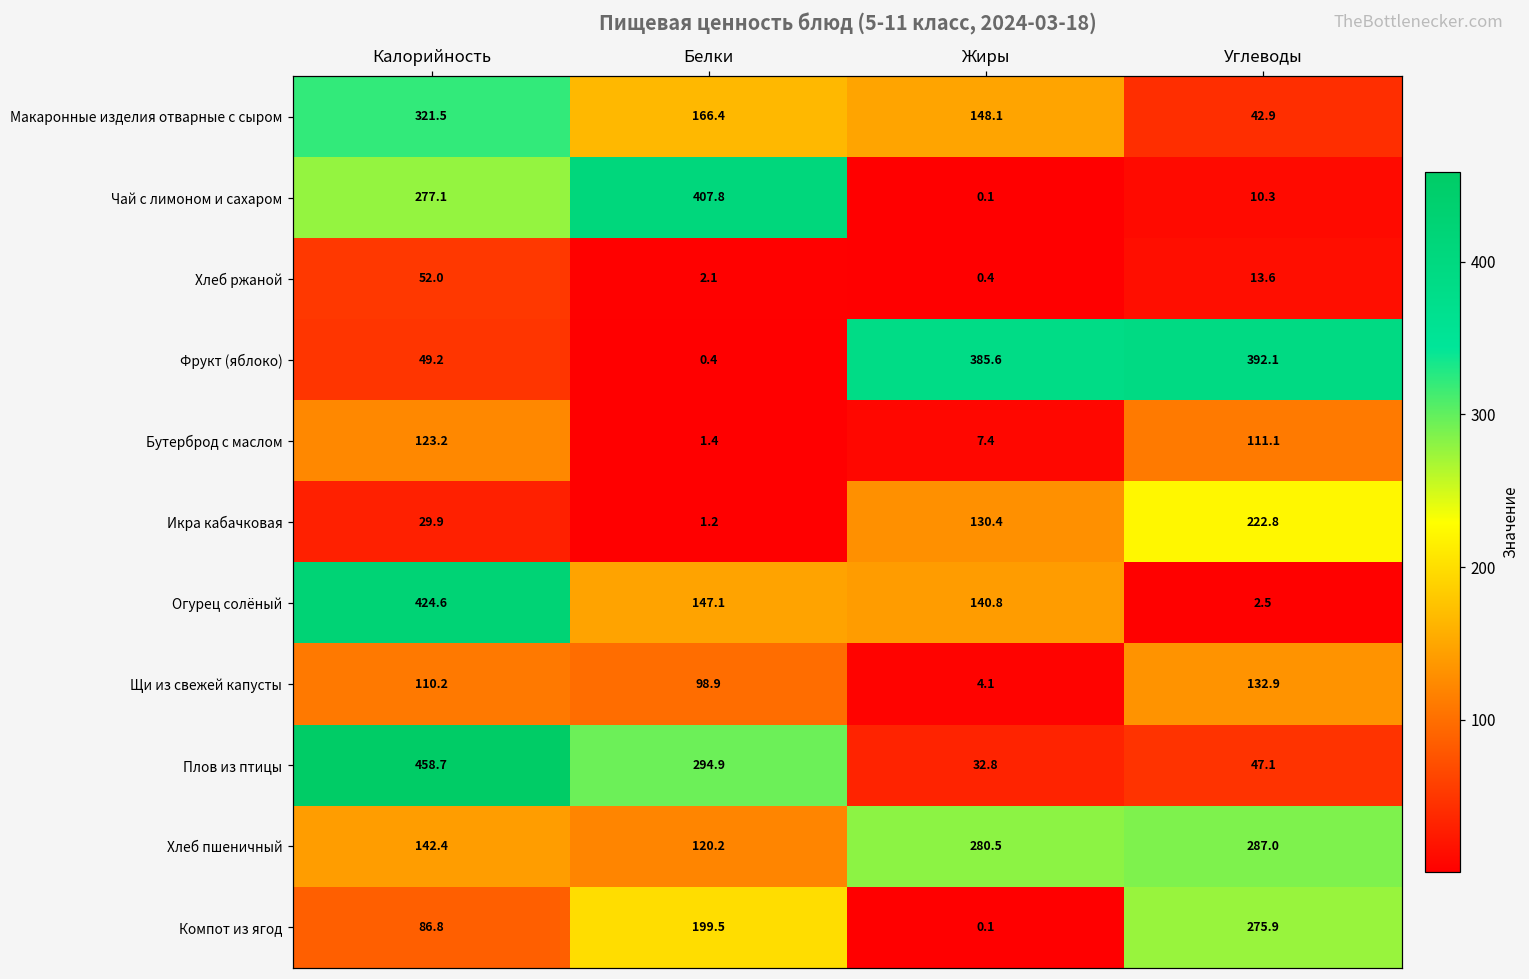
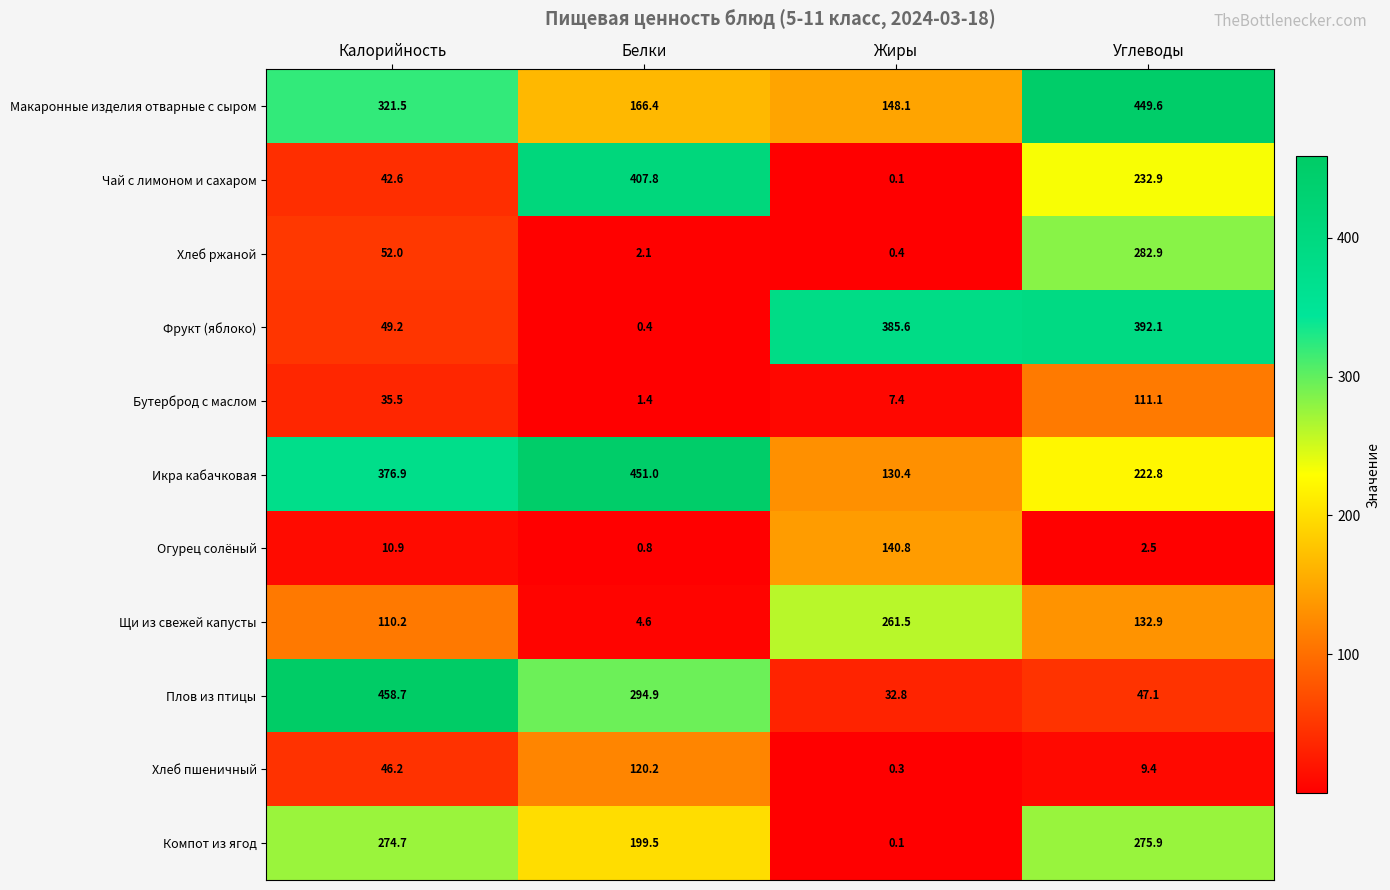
  {
    "Макаронные изделия отварные с сыром": {
      "Калорийность": 321.5,
      "Белки": 166.4,
      "Жиры": 148.1,
-     "Углеводы": 42.9
+     "Углеводы": 449.6
    },
    "Чай с лимоном и сахаром": {
-     "Калорийность": 277.1,
+     "Калорийность": 42.6,
      "Белки": 407.8,
      "Жиры": 0.1,
-     "Углеводы": 10.3
+     "Углеводы": 232.9
    },
    "Хлеб ржаной": {
      "Калорийность": 52.0,
      "Белки": 2.1,
      "Жиры": 0.4,
-     "Углеводы": 13.6
+     "Углеводы": 282.9
    },
    "Фрукт (яблоко)": {
      "Калорийность": 49.2,
      "Белки": 0.4,
      "Жиры": 385.6,
      "Углеводы": 392.1
    },
    "Бутерброд с маслом": {
-     "Калорийность": 123.2,
+     "Калорийность": 35.5,
      "Белки": 1.4,
      "Жиры": 7.4,
      "Углеводы": 111.1
    },
    "Икра кабачковая": {
-     "Калорийность": 29.9,
-     "Белки": 1.2,
+     "Калорийность": 376.9,
+     "Белки": 451.0,
      "Жиры": 130.4,
      "Углеводы": 222.8
    },
    "Огурец солёный": {
-     "Калорийность": 424.6,
-     "Белки": 147.1,
+     "Калорийность": 10.9,
+     "Белки": 0.8,
      "Жиры": 140.8,
      "Углеводы": 2.5
    },
    "Щи из свежей капусты": {
      "Калорийность": 110.2,
-     "Белки": 98.9,
-     "Жиры": 4.1,
+     "Белки": 4.6,
+     "Жиры": 261.5,
      "Углеводы": 132.9
    },
    "Плов из птицы": {
      "Калорийность": 458.7,
      "Белки": 294.9,
      "Жиры": 32.8,
      "Углеводы": 47.1
    },
    "Хлеб пшеничный": {
-     "Калорийность": 142.4,
+     "Калорийность": 46.2,
      "Белки": 120.2,
-     "Жиры": 280.5,
-     "Углеводы": 287.0
+     "Жиры": 0.3,
+     "Углеводы": 9.4
    },
    "Компот из ягод": {
-     "Калорийность": 86.8,
+     "Калорийность": 274.7,
      "Белки": 199.5,
      "Жиры": 0.1,
      "Углеводы": 275.9
    }
  }
